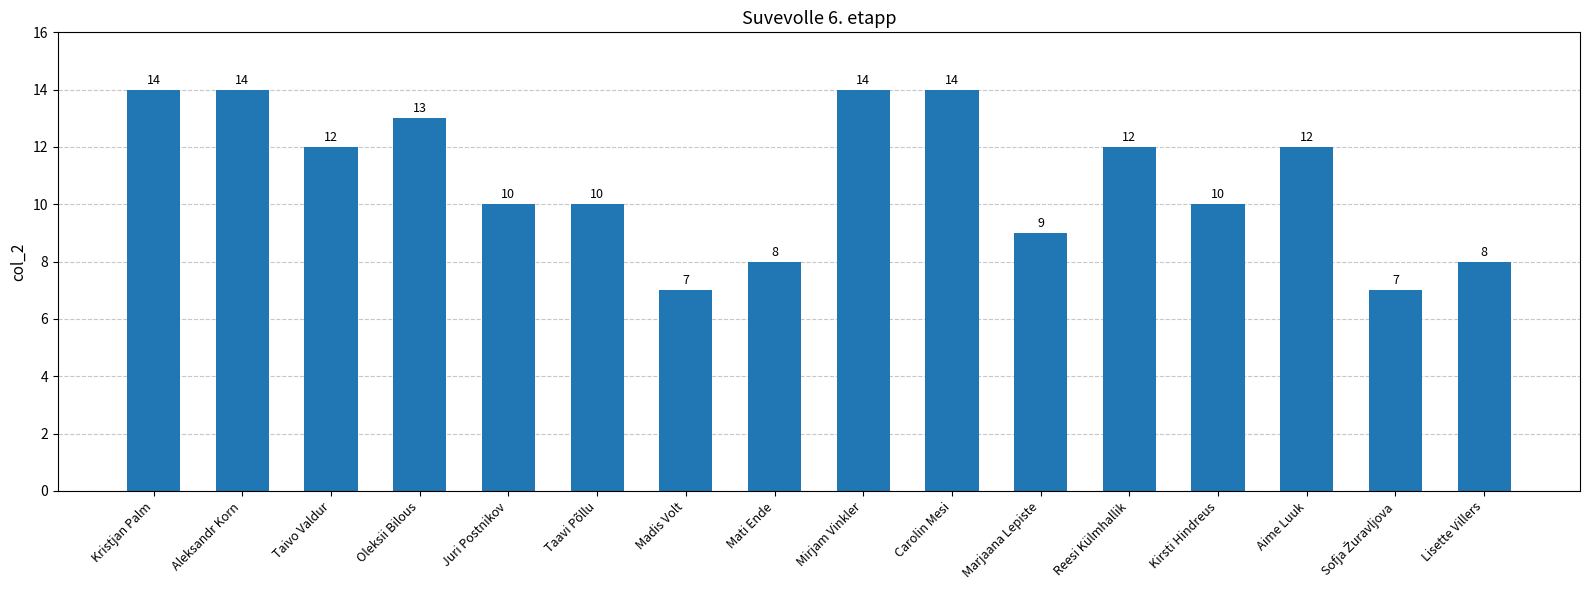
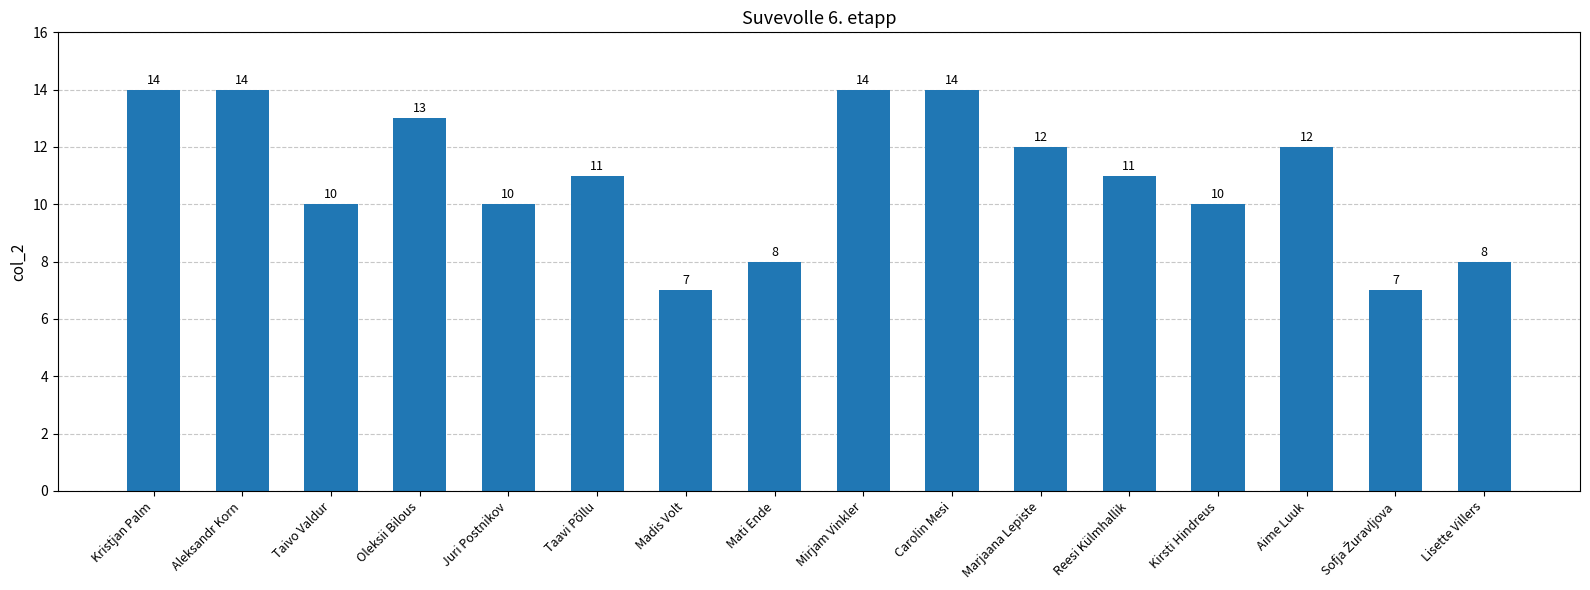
  {
    "Kristjan Palm": 14,
    "Aleksandr Korn": 14,
-   "Taivo Valdur": 12,
+   "Taivo Valdur": 10,
    "Oleksii Bilous": 13,
    "Juri Postnikov": 10,
-   "Taavi Põllu": 10,
+   "Taavi Põllu": 11,
    "Madis Volt": 7,
    "Mati Ende": 8,
    "Mirjam Vinkler": 14,
    "Carolin Mesi": 14,
-   "Marjaana Lepiste": 9,
-   "Reesi Külmhallik": 12,
+   "Marjaana Lepiste": 12,
+   "Reesi Külmhallik": 11,
    "Kirsti Hindreus": 10,
    "Aime Luuk": 12,
    "Sofja Žuravljova": 7,
    "Lisette Villers": 8
  }
